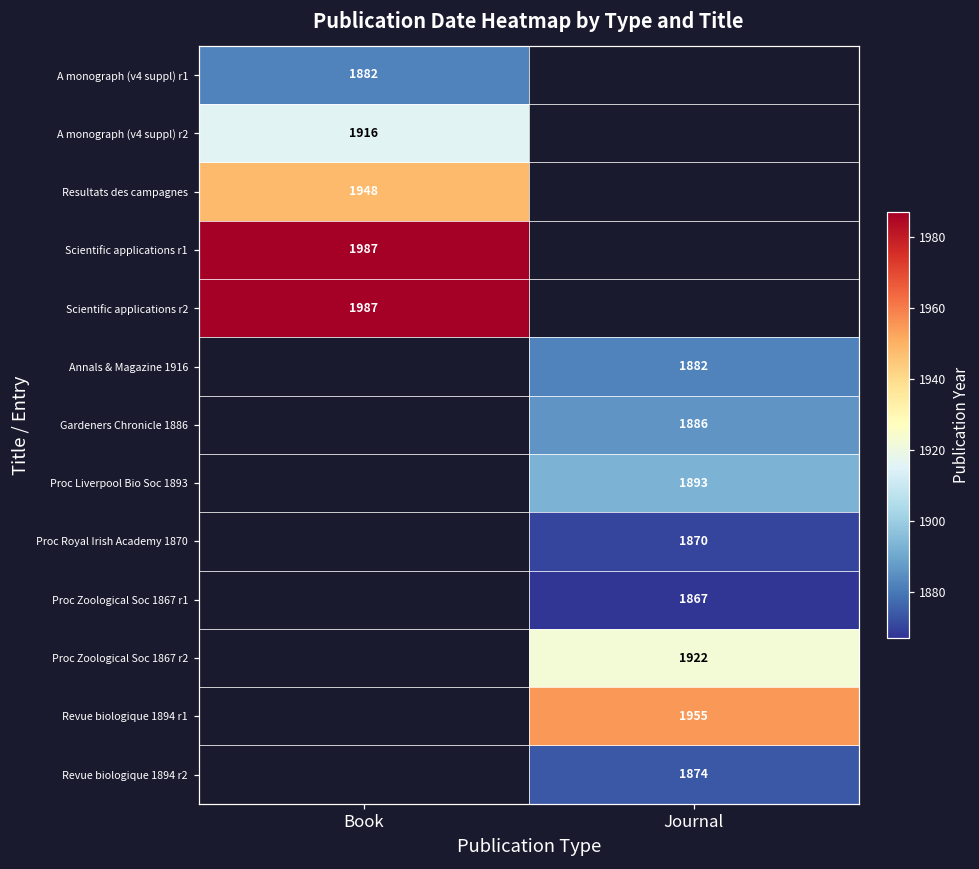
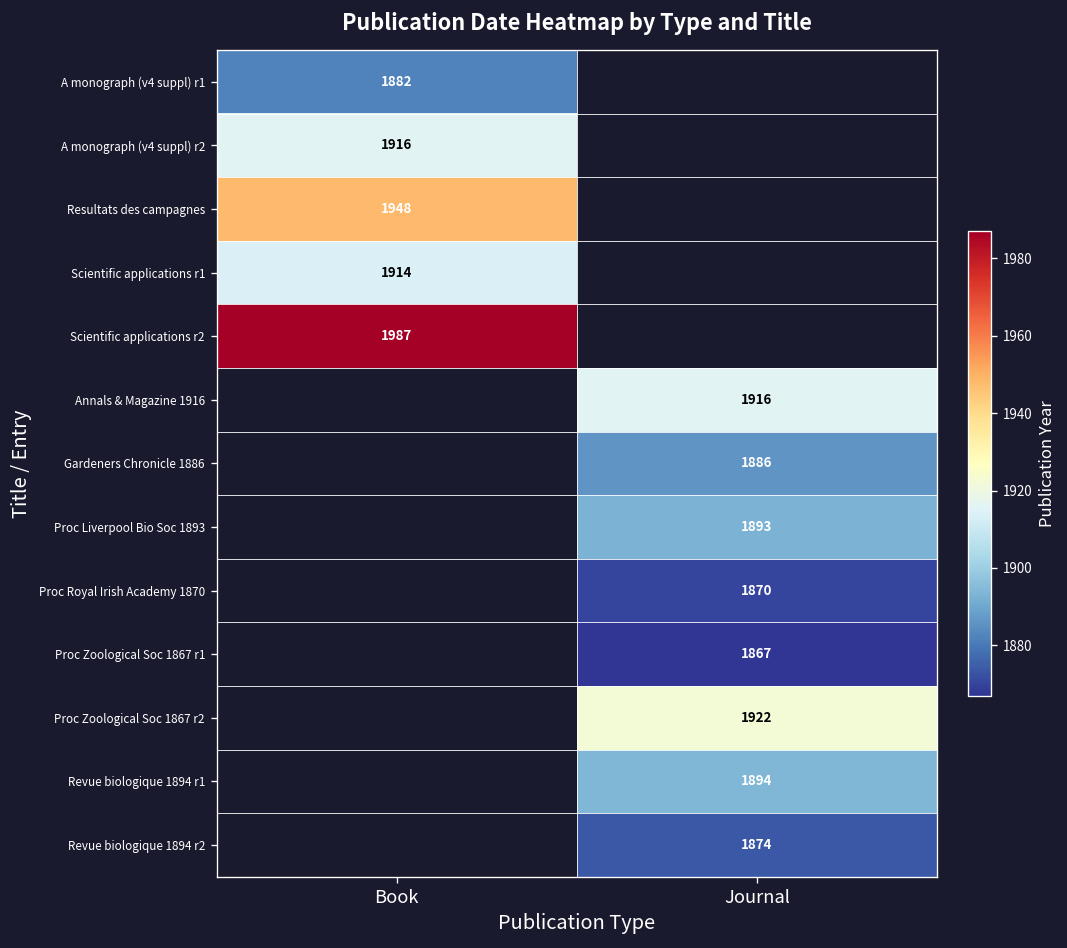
  {
    "A monograph (v4 suppl) r1": {
      "Book": 1882
    },
    "A monograph (v4 suppl) r2": {
      "Book": 1916
    },
    "Resultats des campagnes": {
      "Book": 1948
    },
    "Scientific applications r1": {
-     "Book": 1987
+     "Book": 1914
    },
    "Scientific applications r2": {
      "Book": 1987
    },
    "Annals & Magazine 1916": {
-     "Journal": 1882
+     "Journal": 1916
    },
    "Gardeners Chronicle 1886": {
      "Journal": 1886
    },
    "Proc Liverpool Bio Soc 1893": {
      "Journal": 1893
    },
    "Proc Royal Irish Academy 1870": {
      "Journal": 1870
    },
    "Proc Zoological Soc 1867 r1": {
      "Journal": 1867
    },
    "Proc Zoological Soc 1867 r2": {
      "Journal": 1922
    },
    "Revue biologique 1894 r1": {
-     "Journal": 1955
+     "Journal": 1894
    },
    "Revue biologique 1894 r2": {
      "Journal": 1874
    }
  }
